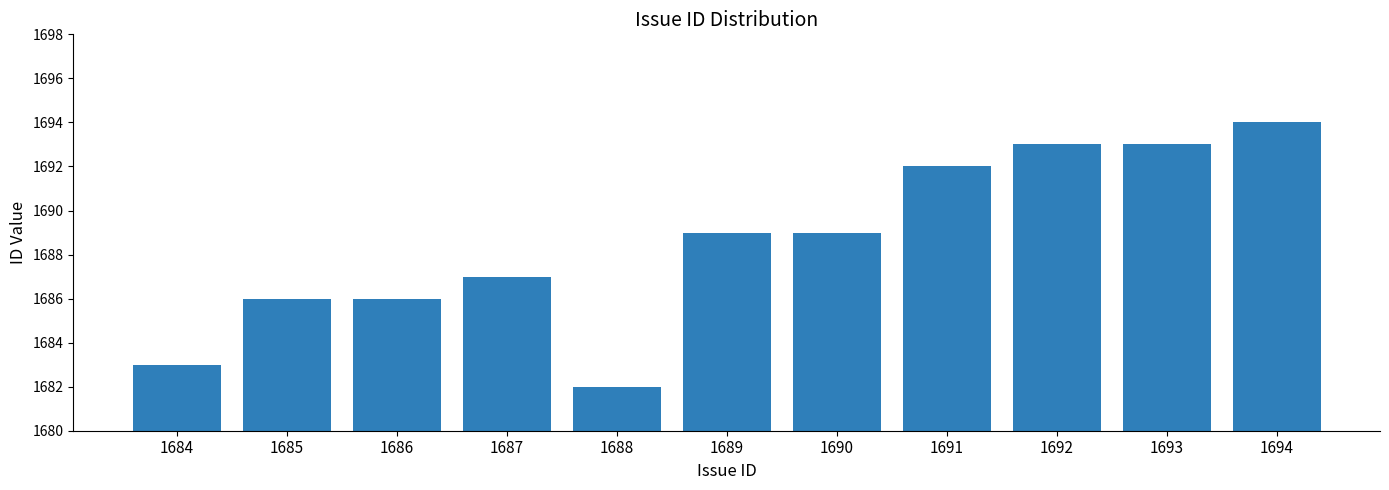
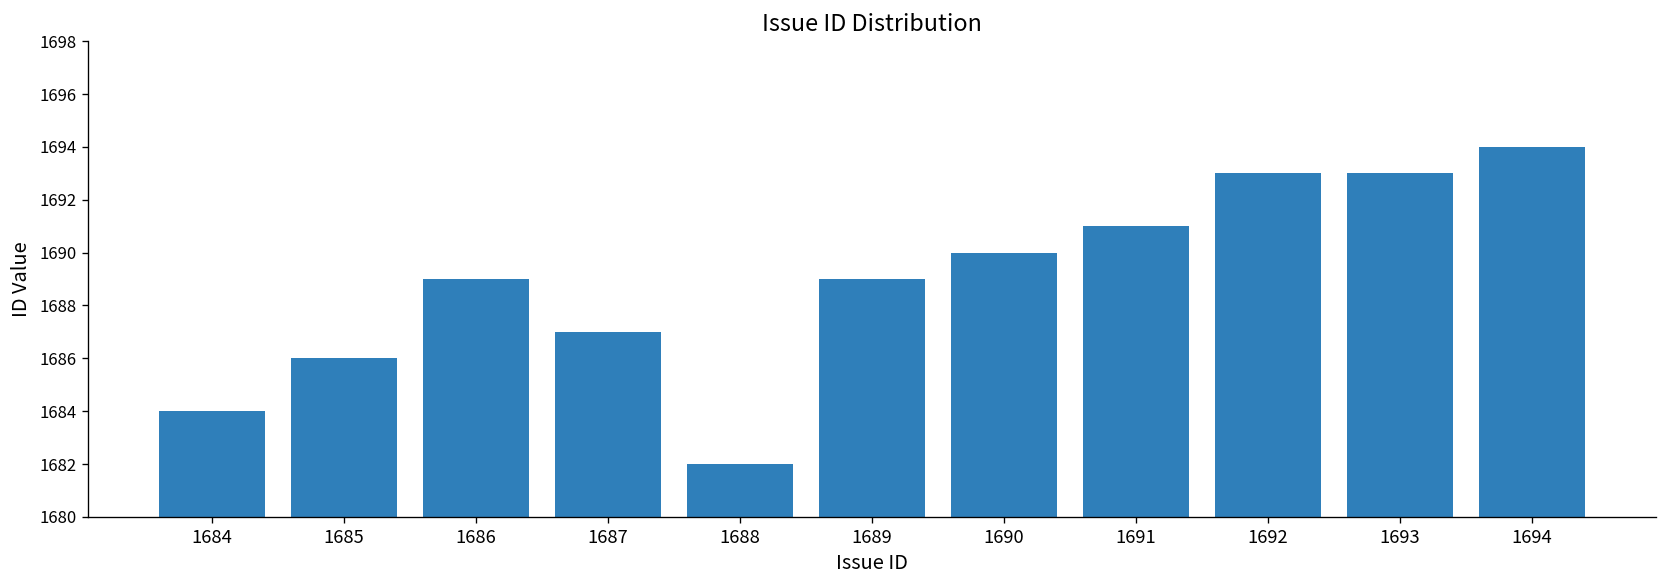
  {
-   "1684": 1683,
+   "1684": 1684,
    "1685": 1686,
-   "1686": 1686,
+   "1686": 1689,
    "1687": 1687,
    "1688": 1682,
    "1689": 1689,
-   "1690": 1689,
-   "1691": 1692,
+   "1690": 1690,
+   "1691": 1691,
    "1692": 1693,
    "1693": 1693,
    "1694": 1694
  }
